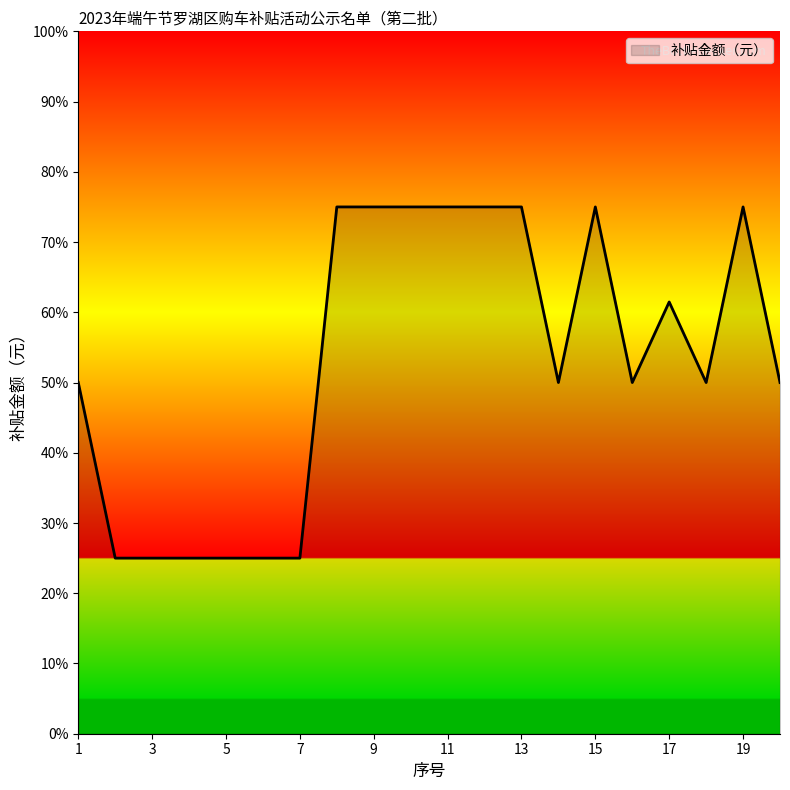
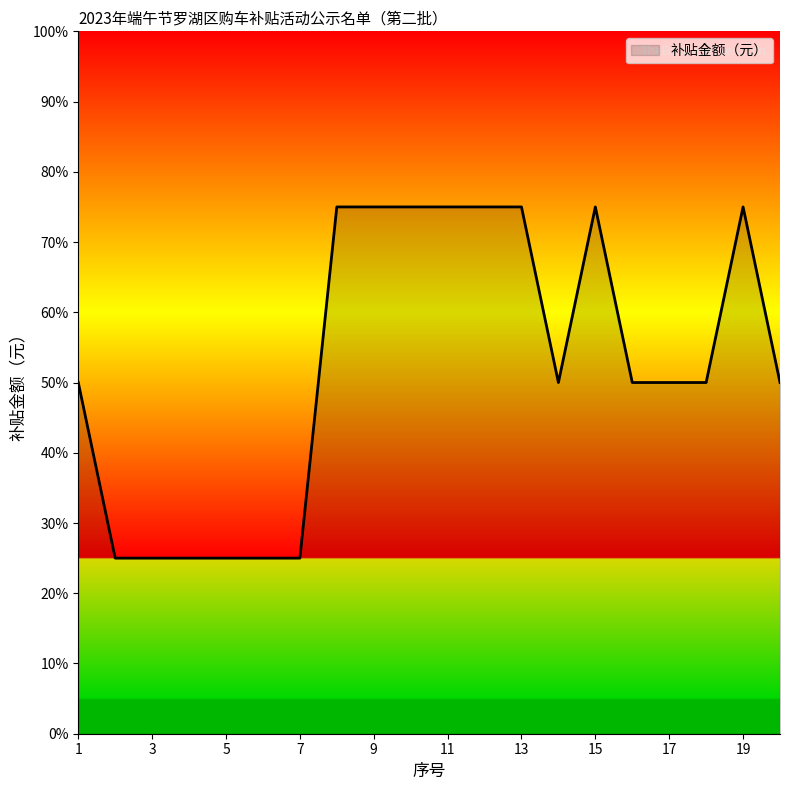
  {
    "1": "50%",
    "3": "25%",
    "5": "25%",
    "7": "25%",
    "9": "75%",
    "11": "75%",
    "13": "75%",
    "15": "75%",
-   "17": "61%",
+   "17": "50%",
    "19": "75%"
  }
